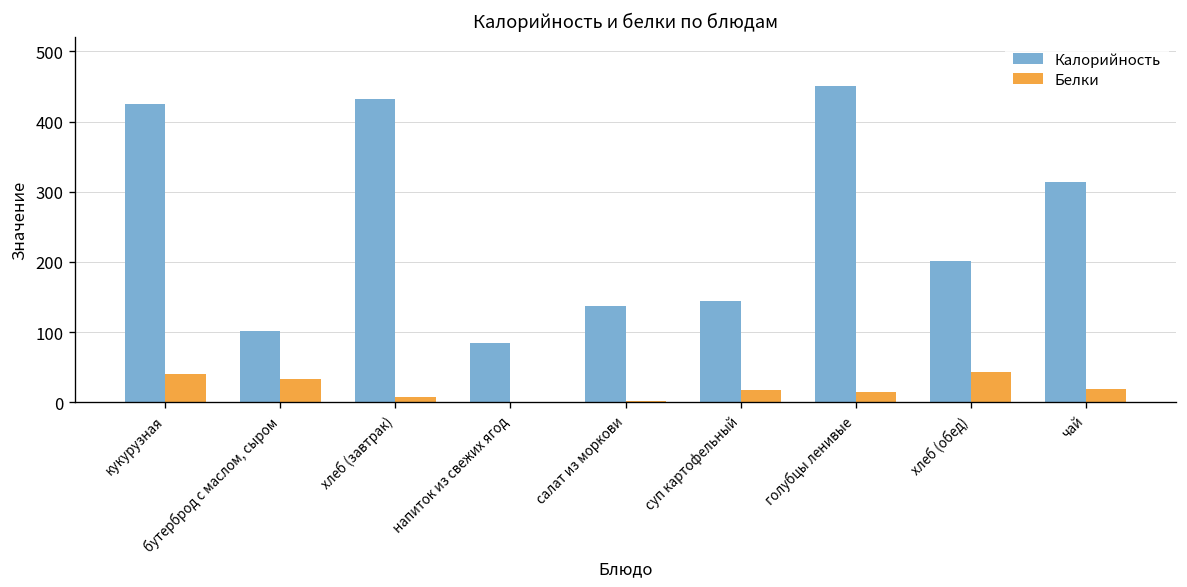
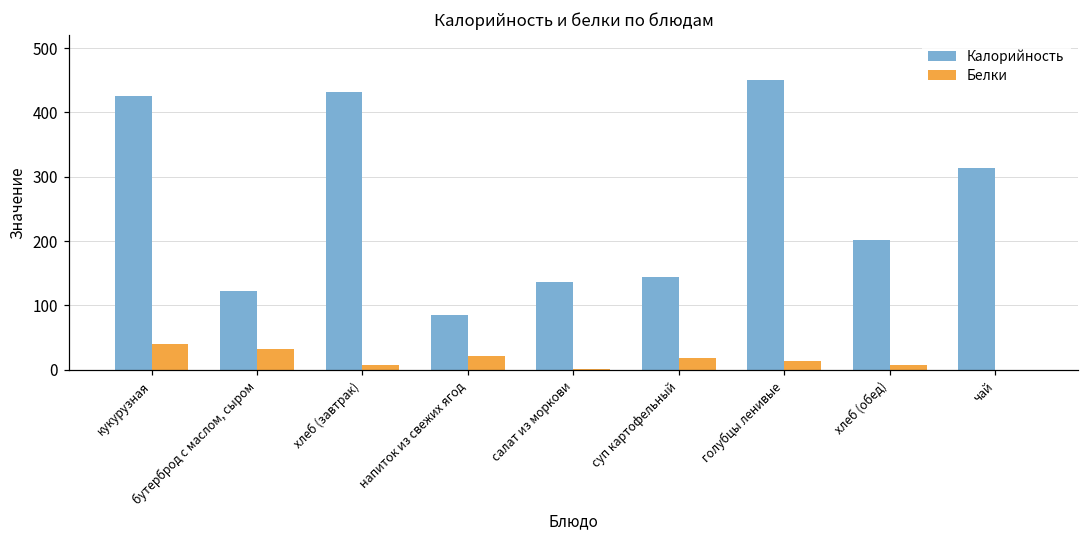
  {
    "Калорийность": {
      "кукурузная": 430,
-     "бутерброд с маслом, сыром": 100,
+     "бутерброд с маслом, сыром": 120,
      "хлеб (завтрак)": 430,
      "напиток из свежих ягод": 80,
      "салат из моркови": 140,
      "суп картофельный": 140,
      "голубцы ленивые": 450,
      "хлеб (обед)": 200,
      "чай": 310
    },
    "Белки": {
      "кукурузная": 40,
      "бутерброд с маслом, сыром": 30,
      "хлеб (завтрак)": 10,
-     "напиток из свежих ягод": 0,
+     "напиток из свежих ягод": 20,
      "суп картофельный": 20,
      "голубцы ленивые": 10,
-     "хлеб (обед)": 40,
-     "чай": 20
+     "хлеб (обед)": 10,
+     "чай": 0
    }
  }
